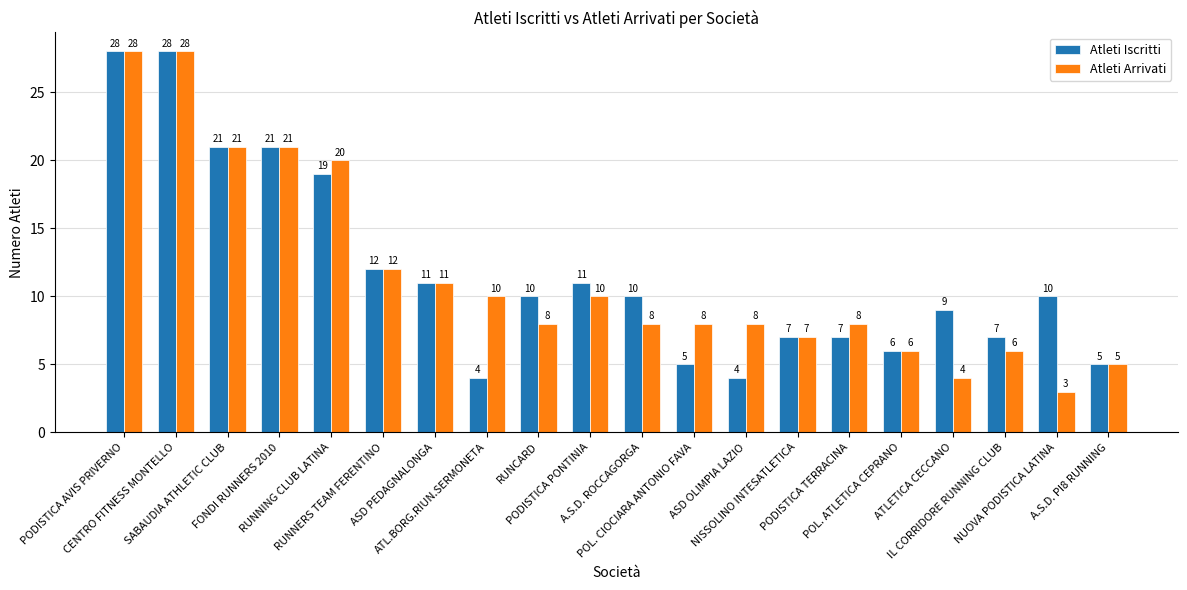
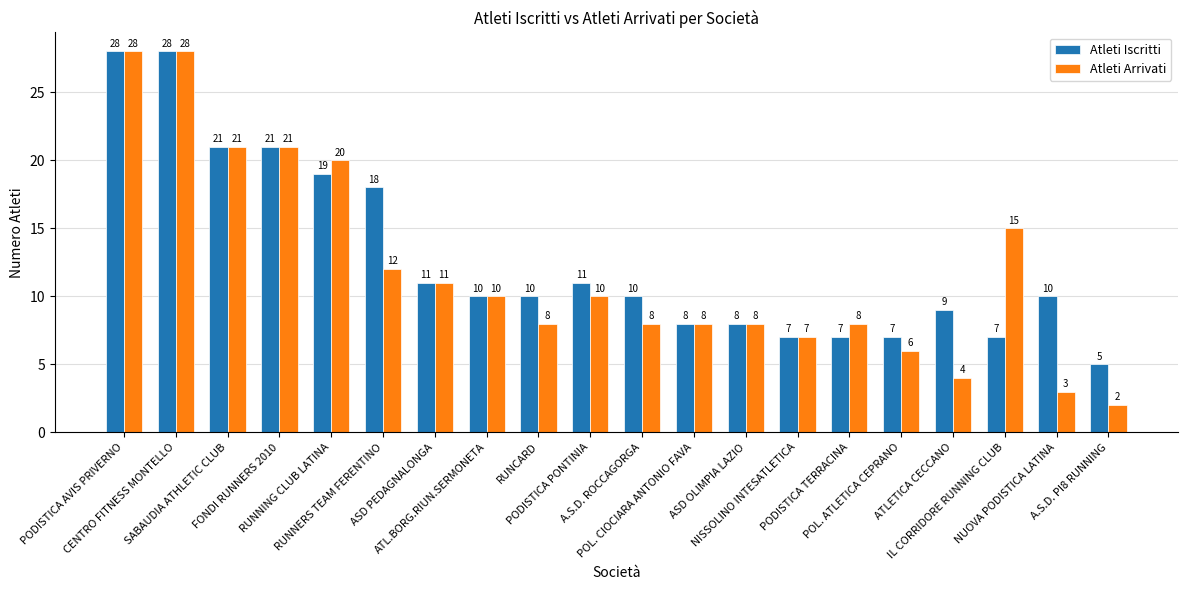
  {
    "Atleti Iscritti": {
      "PODISTICA AVIS PRIVERNO": 28,
      "CENTRO FITNESS MONTELLO": 28,
      "SABAUDIA ATHLETIC CLUB": 21,
      "FONDI RUNNERS 2010": 21,
      "RUNNING CLUB LATINA": 19,
-     "RUNNERS TEAM FERENTINO": 12,
+     "RUNNERS TEAM FERENTINO": 18,
      "ASD PEDAGNALONGA": 11,
-     "ATL.BORG.RIUN.SERMONETA": 4,
+     "ATL.BORG.RIUN.SERMONETA": 10,
      "RUNCARD": 10,
      "PODISTICA PONTINIA": 11,
      "A.S.D. ROCCAGORGA": 10,
-     "POL. CIOCIARA ANTONIO FAVA": 5,
-     "ASD OLIMPIA LAZIO": 4,
+     "POL. CIOCIARA ANTONIO FAVA": 8,
+     "ASD OLIMPIA LAZIO": 8,
      "NISSOLINO INTESATLETICA": 7,
      "PODISTICA TERRACINA": 7,
-     "POL. ATLETICA CEPRANO": 6,
+     "POL. ATLETICA CEPRANO": 7,
      "ATLETICA CECCANO": 9,
      "IL CORRIDORE RUNNING CLUB": 7,
      "NUOVA PODISTICA LATINA": 10,
      "A.S.D. PI8 RUNNING": 5
    },
    "Atleti Arrivati": {
      "PODISTICA AVIS PRIVERNO": 28,
      "CENTRO FITNESS MONTELLO": 28,
      "SABAUDIA ATHLETIC CLUB": 21,
      "FONDI RUNNERS 2010": 21,
      "RUNNING CLUB LATINA": 20,
      "RUNNERS TEAM FERENTINO": 12,
      "ASD PEDAGNALONGA": 11,
      "ATL.BORG.RIUN.SERMONETA": 10,
      "RUNCARD": 8,
      "PODISTICA PONTINIA": 10,
      "A.S.D. ROCCAGORGA": 8,
      "POL. CIOCIARA ANTONIO FAVA": 8,
      "ASD OLIMPIA LAZIO": 8,
      "NISSOLINO INTESATLETICA": 7,
      "PODISTICA TERRACINA": 8,
      "POL. ATLETICA CEPRANO": 6,
      "ATLETICA CECCANO": 4,
-     "IL CORRIDORE RUNNING CLUB": 6,
+     "IL CORRIDORE RUNNING CLUB": 15,
      "NUOVA PODISTICA LATINA": 3,
-     "A.S.D. PI8 RUNNING": 5
+     "A.S.D. PI8 RUNNING": 2
    }
  }
